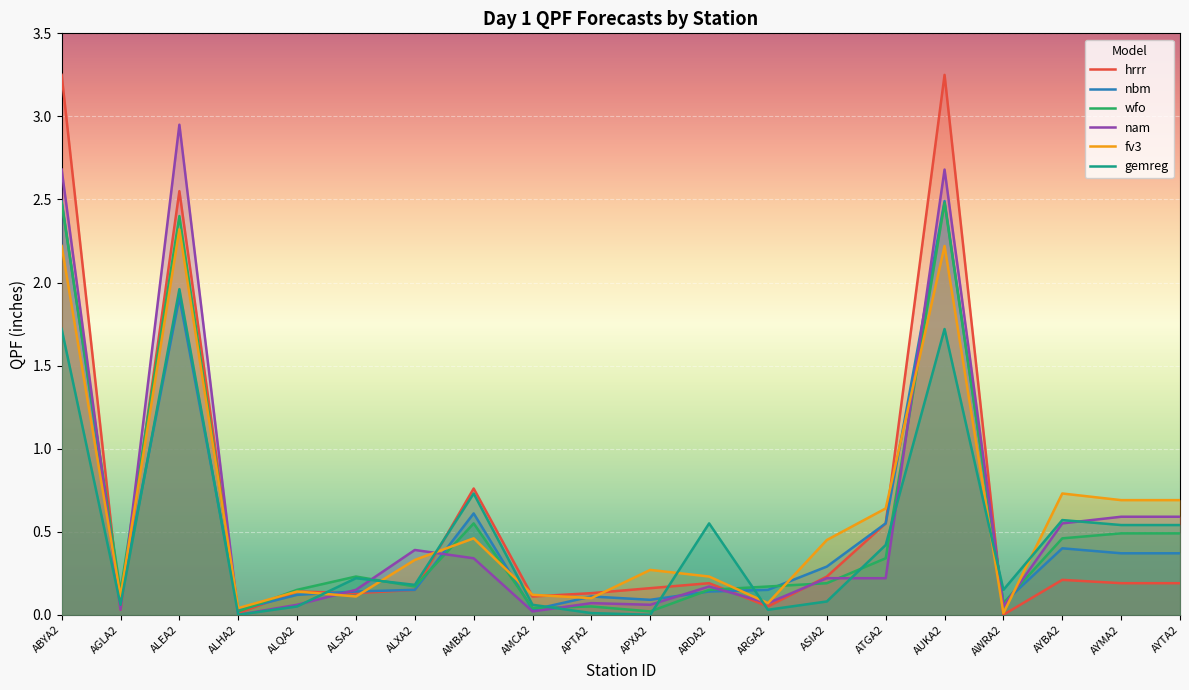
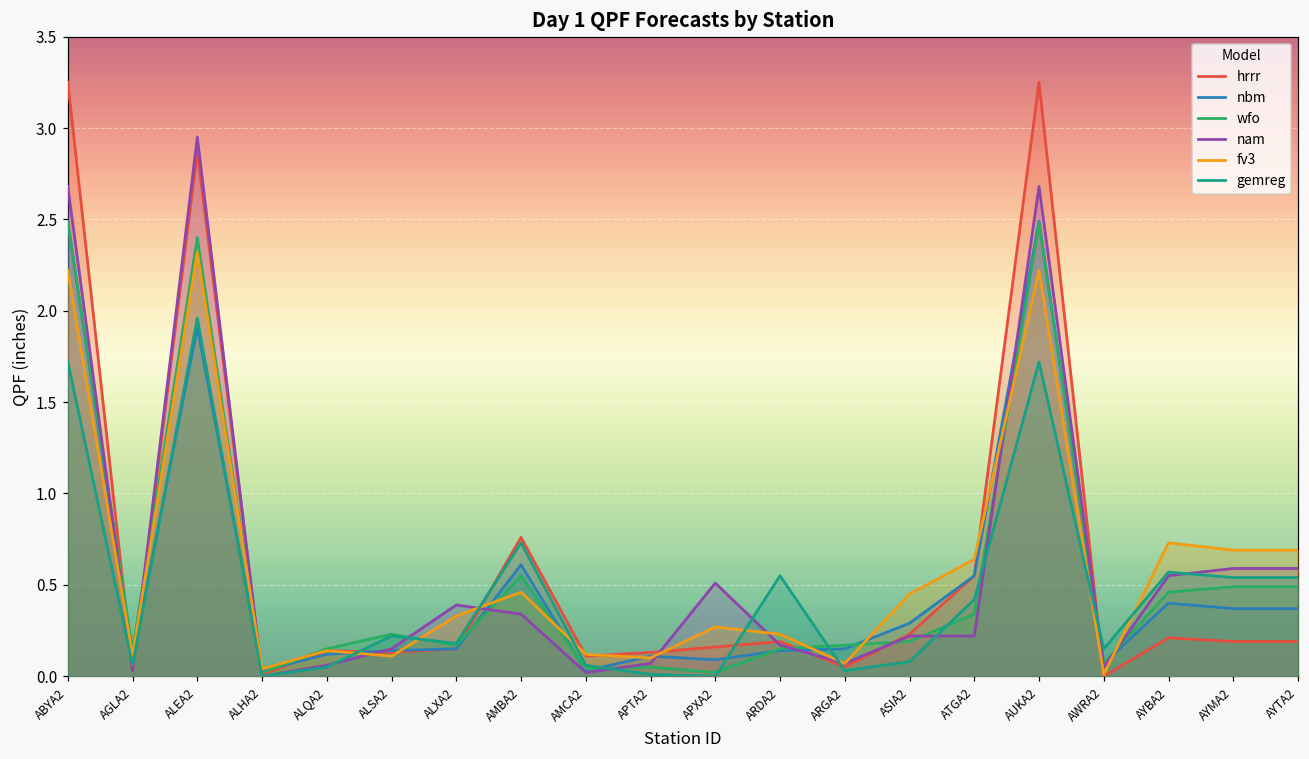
  {
    "hrrr": {
      "ABYA2": 3.25,
-     "ALEA2": 2.55,
+     "ALEA2": 2.87,
      "AMBA2": 0.76,
      "APTA2": 0.13,
      "APXA2": 0.16,
      "ARDA2": 0.19,
      "ARGA2": 0.05,
      "AUKA2": 3.25,
      "AYBA2": 0.21,
      "AYMA2": 0.19,
      "AYTA2": 0.19
    },
    "nbm": {
      "ALEA2": 1.91,
      "ALQA2": 0.12,
      "AMBA2": 0.61,
      "APXA2": 0.09,
      "ARGA2": 0.15,
      "ASIA2": 0.29,
      "AYBA2": 0.40,
      "AYMA2": 0.37,
      "AYTA2": 0.37
    },
    "nam": {
      "ABYA2": 2.68,
      "ALEA2": 2.95,
      "ALXA2": 0.39,
      "AMBA2": 0.34,
      "APTA2": 0.07,
-     "APXA2": 0.06,
+     "APXA2": 0.51,
      "ARDA2": 0.17,
      "ATGA2": 0.22,
      "AUKA2": 2.68,
      "AWRA2": 0.05,
      "AYBA2": 0.55,
      "AYMA2": 0.59,
      "AYTA2": 0.59
    },
    "fv3": {
      "ABYA2": 2.22,
      "ALEA2": 2.32,
      "ALSA2": 0.11,
      "ALXA2": 0.33,
      "AMBA2": 0.46,
      "APXA2": 0.27,
      "ARDA2": 0.23,
      "ASIA2": 0.45,
      "ATGA2": 0.64,
      "AUKA2": 2.22,
      "AYBA2": 0.73,
      "AYMA2": 0.69,
      "AYTA2": 0.69
    }
  }
